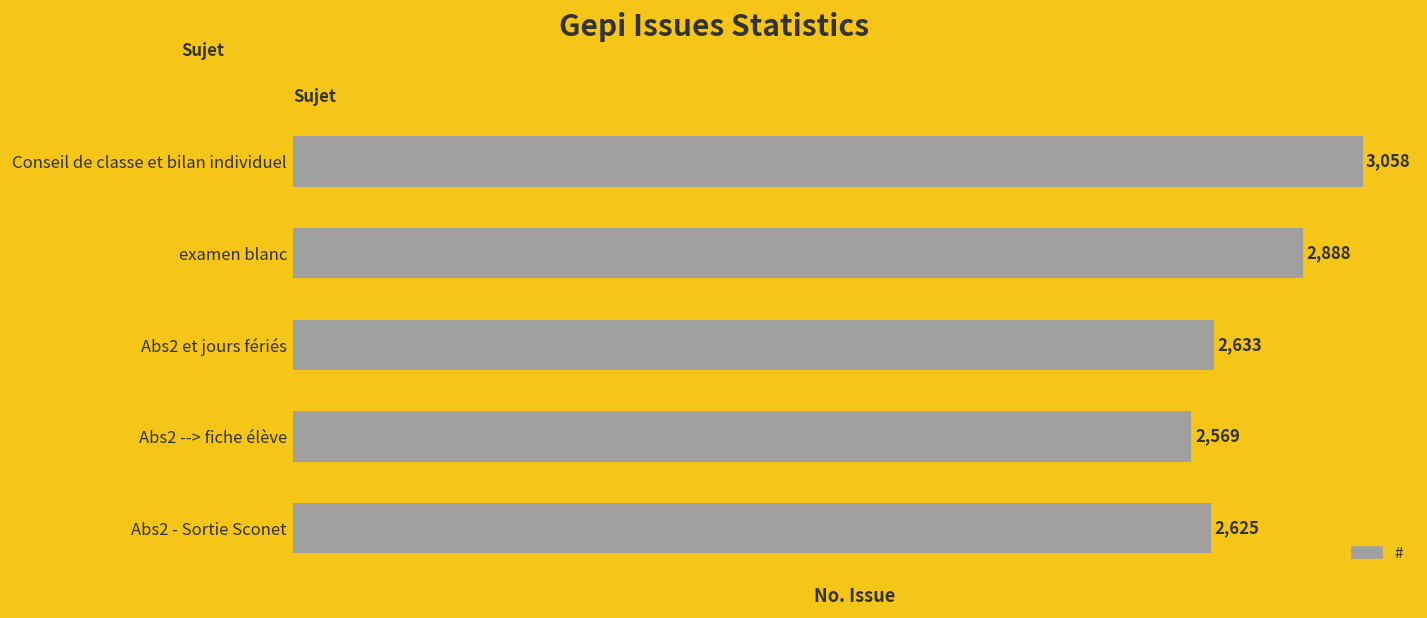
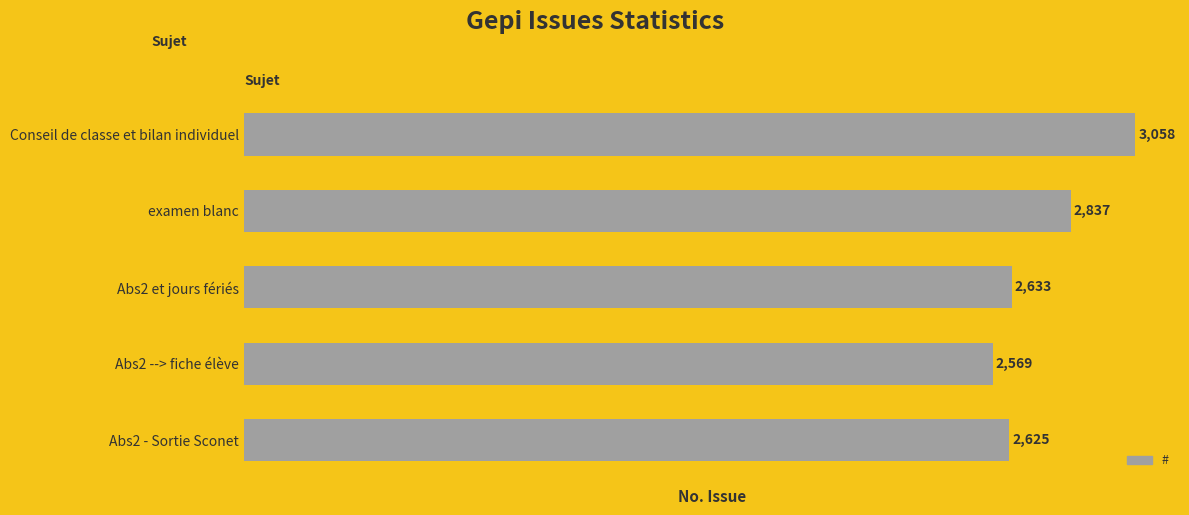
  {
    "Conseil de classe et bilan individuel": "3,058",
-   "examen blanc": "2,888",
+   "examen blanc": "2,837",
    "Abs2 et jours fériés": "2,633",
    "Abs2 --> fiche élève": "2,569",
    "Abs2 - Sortie Sconet": "2,625"
  }
